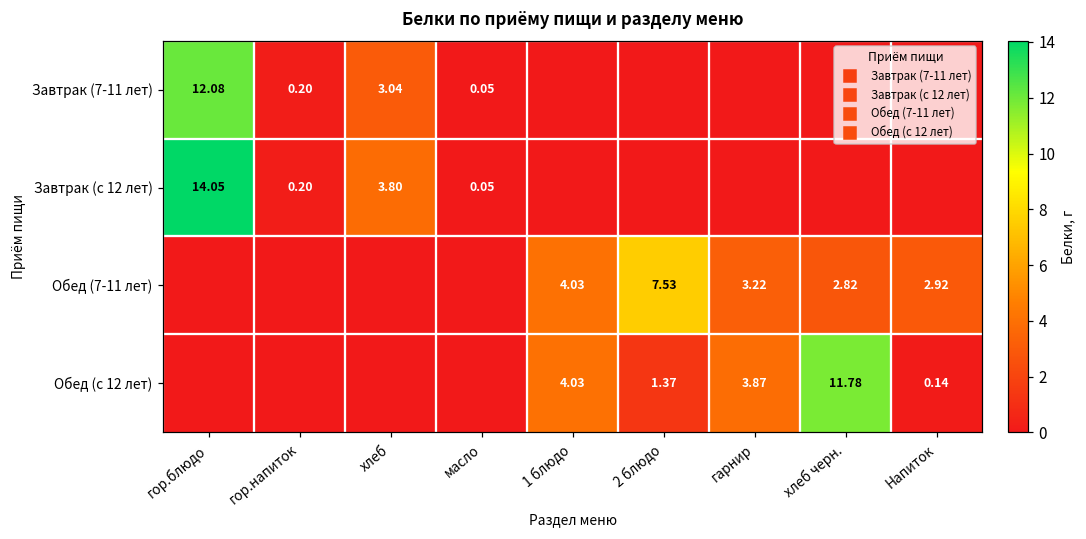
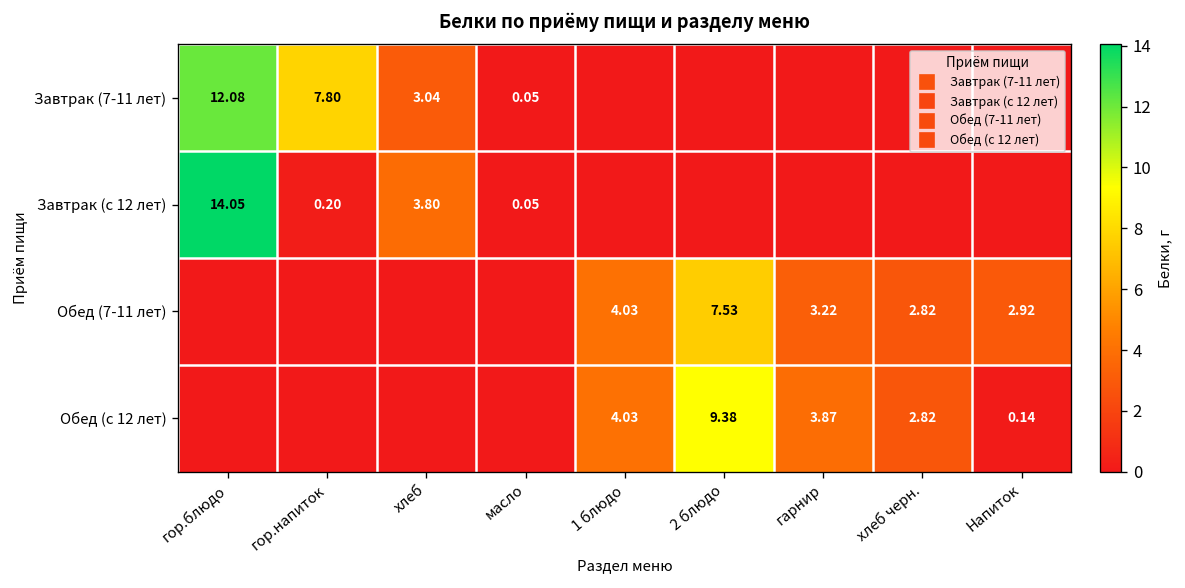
  {
    "Завтрак (7-11 лет)": {
      "гор.блюдо": 12.08,
-     "гор.напиток": 0.20,
+     "гор.напиток": 7.80,
      "хлеб": 3.04,
      "масло": 0.05
    },
    "Завтрак (с 12 лет)": {
      "гор.блюдо": 14.05,
      "гор.напиток": 0.20,
      "хлеб": 3.80,
      "масло": 0.05
    },
    "Обед (7-11 лет)": {
      "1 блюдо": 4.03,
      "2 блюдо": 7.53,
      "гарнир": 3.22,
      "хлеб черн.": 2.82,
      "Напиток": 2.92
    },
    "Обед (с 12 лет)": {
      "1 блюдо": 4.03,
-     "2 блюдо": 1.37,
+     "2 блюдо": 9.38,
      "гарнир": 3.87,
-     "хлеб черн.": 11.78,
+     "хлеб черн.": 2.82,
      "Напиток": 0.14
    }
  }
